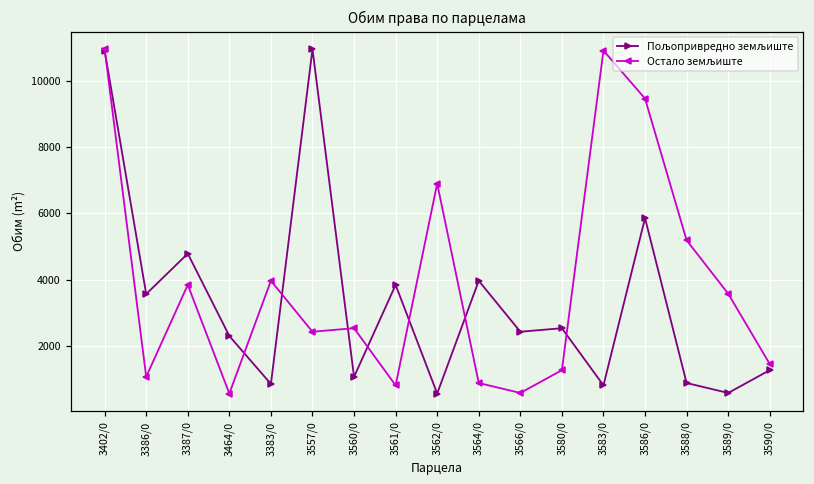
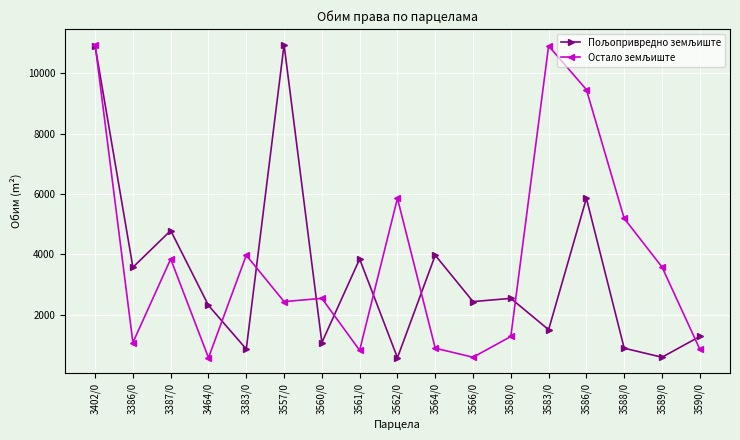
  {
    "Пољопривредно земљиште": {
      "3386/0": 3600,
      "3387/0": 4800,
      "3464/0": 2300,
      "3383/0": 900,
      "3557/0": 10900,
      "3560/0": 1100,
      "3561/0": 3900,
      "3562/0": 600,
      "3564/0": 4000,
      "3566/0": 2400,
      "3580/0": 2500,
-     "3583/0": 800,
+     "3583/0": 1500,
      "3586/0": 5900,
      "3588/0": 900,
      "3589/0": 600,
      "3590/0": 1300
    },
    "Остало земљиште": {
      "3386/0": 1100,
      "3387/0": 3900,
      "3464/0": 600,
      "3383/0": 4000,
      "3557/0": 2400,
      "3560/0": 2500,
      "3561/0": 800,
-     "3562/0": 6900,
+     "3562/0": 5900,
      "3564/0": 900,
      "3566/0": 600,
      "3580/0": 1300,
      "3583/0": 10900,
      "3586/0": 9500,
      "3588/0": 5200,
      "3589/0": 3600,
-     "3590/0": 1500
+     "3590/0": 900
    }
  }
